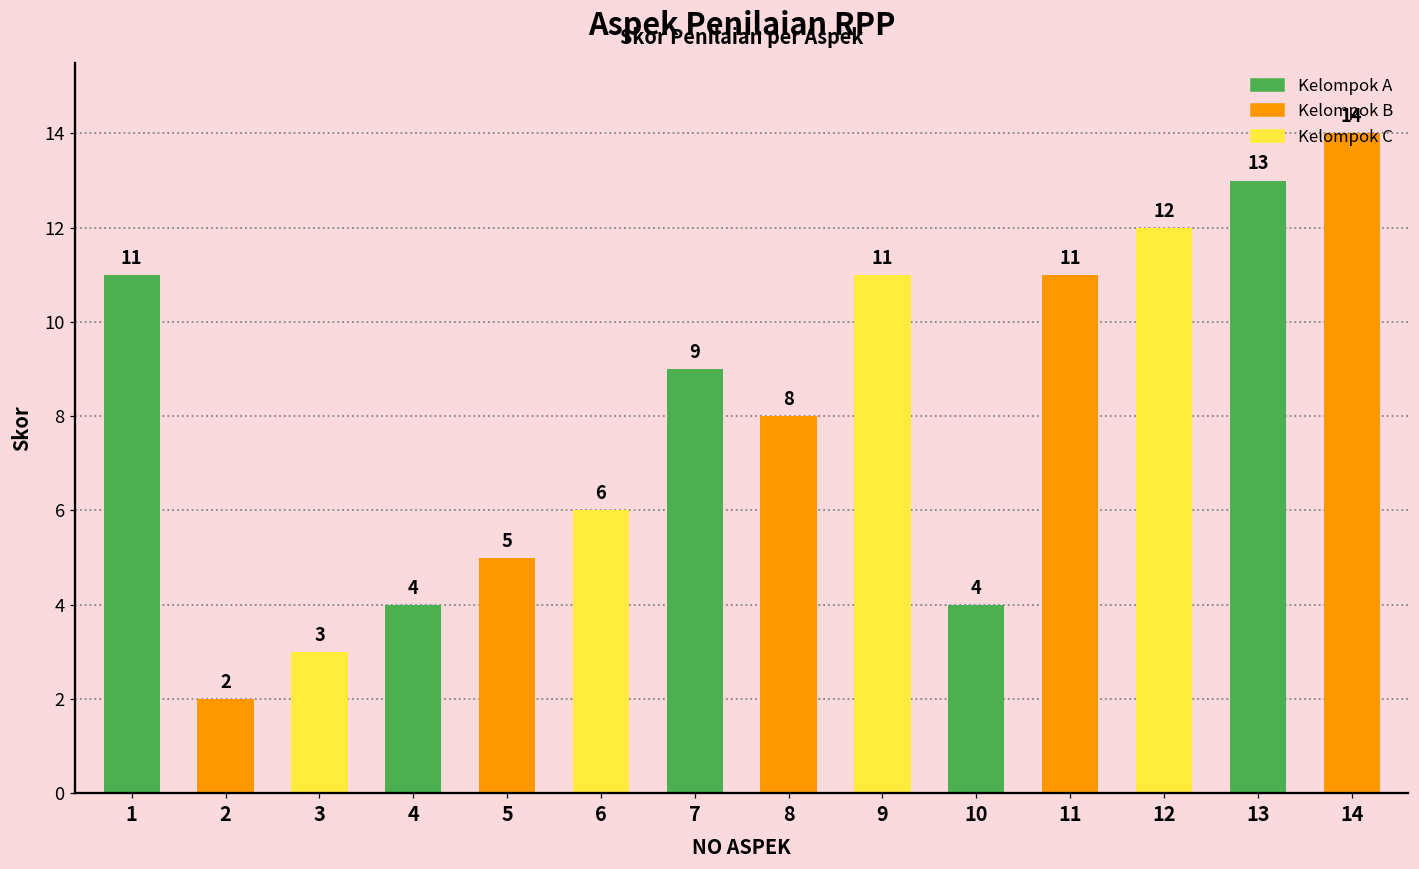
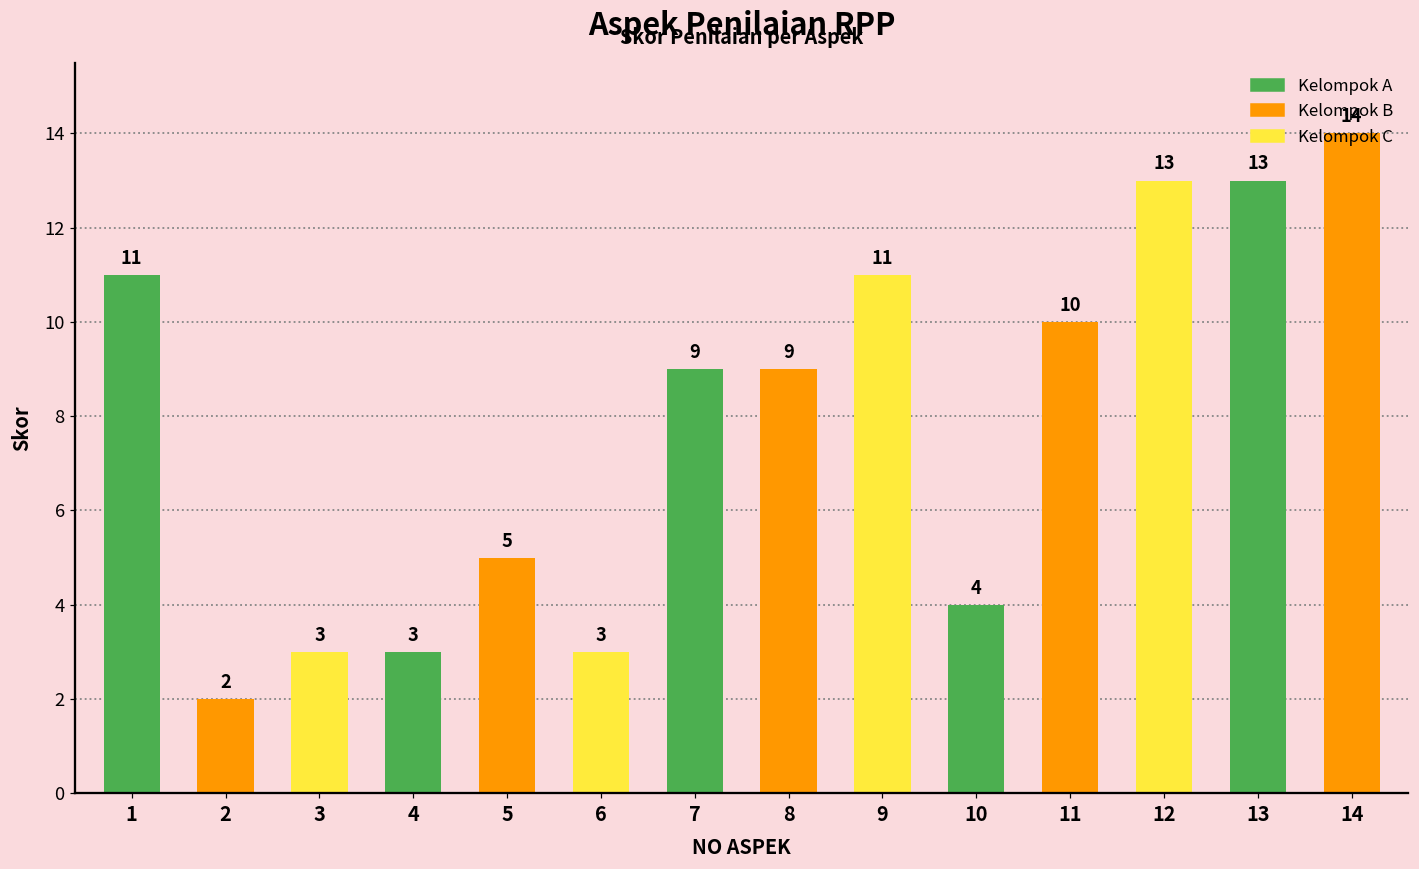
  {
    "1": 11,
    "2": 2,
    "3": 3,
-   "4": 4,
+   "4": 3,
    "5": 5,
-   "6": 6,
+   "6": 3,
    "7": 9,
-   "8": 8,
+   "8": 9,
    "9": 11,
    "10": 4,
-   "11": 11,
-   "12": 12,
+   "11": 10,
+   "12": 13,
    "13": 13,
    "14": 14
  }
